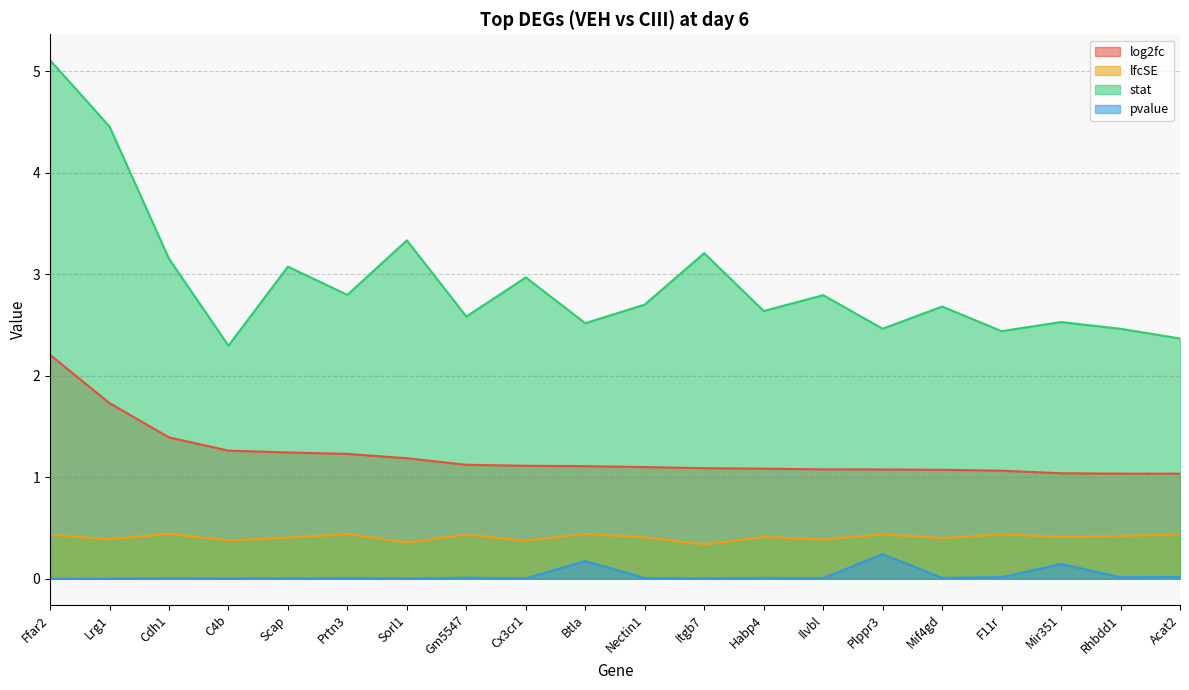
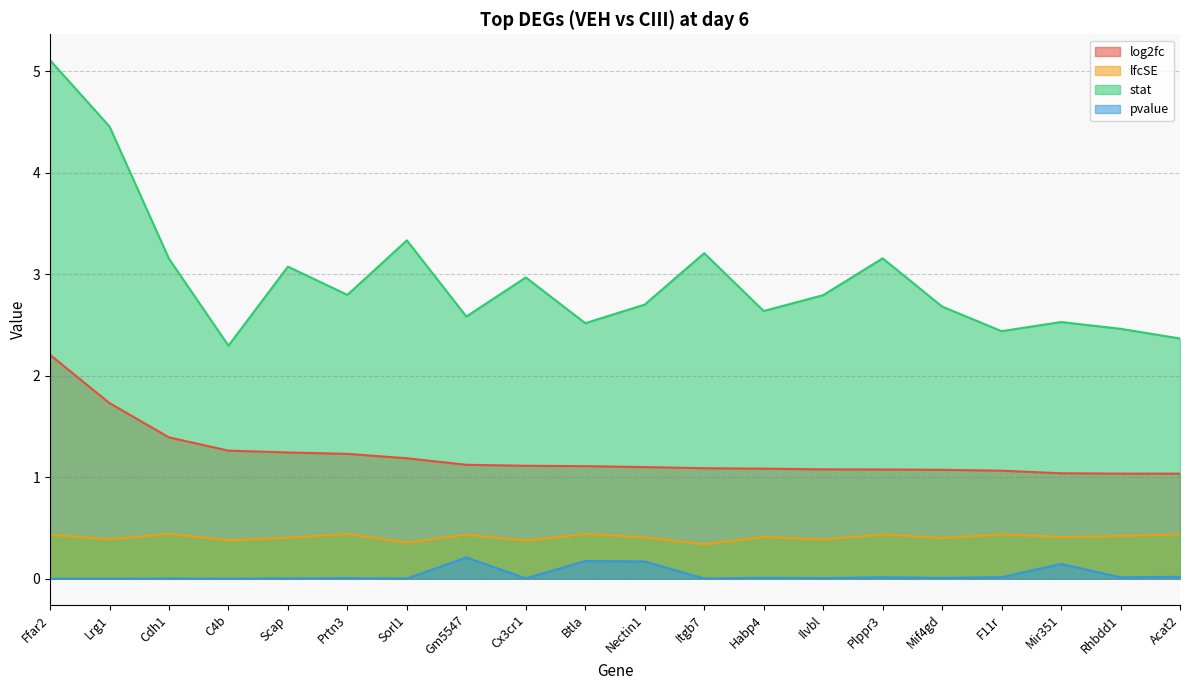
  {
    "log2fc": {
      "Ffar2": 2.21,
      "Lrg1": 1.73,
      "Cdh1": 1.39,
      "C4b": 1.26,
      "Scap": 1.24,
      "Prtn3": 1.23,
      "Sorl1": 1.19,
      "Gm5547": 1.12,
      "Cx3cr1": 1.11,
      "Btla": 1.11,
      "Nectin1": 1.10,
      "Itgb7": 1.09,
      "Habp4": 1.08,
      "Ilvbl": 1.08,
      "Plppr3": 1.08,
      "Mif4gd": 1.07,
      "F11r": 1.06,
      "Mir351": 1.04,
      "Rhbdd1": 1.03,
      "Acat2": 1.03
    },
    "lfcSE": {
      "Ffar2": 0.43,
      "Lrg1": 0.39,
      "Cdh1": 0.44,
      "C4b": 0.38,
      "Scap": 0.40,
      "Prtn3": 0.44,
      "Sorl1": 0.36,
      "Gm5547": 0.43,
      "Cx3cr1": 0.37,
      "Btla": 0.44,
      "Nectin1": 0.41,
      "Itgb7": 0.34,
      "Habp4": 0.41,
      "Ilvbl": 0.39,
      "Plppr3": 0.44,
      "Mif4gd": 0.40,
      "F11r": 0.44,
      "Mir351": 0.41,
      "Rhbdd1": 0.42,
      "Acat2": 0.44
    },
    "stat": {
      "Ffar2": 5.11,
      "Lrg1": 4.46,
      "Cdh1": 3.15,
      "C4b": 2.30,
      "Scap": 3.07,
      "Prtn3": 2.80,
      "Sorl1": 3.33,
      "Gm5547": 2.58,
      "Cx3cr1": 2.97,
      "Btla": 2.52,
      "Nectin1": 2.70,
      "Itgb7": 3.21,
      "Habp4": 2.64,
      "Ilvbl": 2.79,
-     "Plppr3": 2.46,
+     "Plppr3": 3.16,
      "Mif4gd": 2.68,
      "F11r": 2.44,
      "Mir351": 2.53,
      "Rhbdd1": 2.46,
      "Acat2": 2.37
    },
    "pvalue": {
      "Ffar2": 0.00,
      "Lrg1": 0.00,
      "Cdh1": 0.00,
      "C4b": 0.00,
      "Scap": 0.00,
      "Prtn3": 0.01,
      "Sorl1": 0.00,
-     "Gm5547": 0.01,
+     "Gm5547": 0.21,
      "Cx3cr1": 0.00,
      "Btla": 0.17,
-     "Nectin1": 0.01,
+     "Nectin1": 0.17,
      "Itgb7": 0.00,
      "Habp4": 0.01,
      "Ilvbl": 0.01,
-     "Plppr3": 0.24,
+     "Plppr3": 0.01,
      "Mif4gd": 0.01,
      "F11r": 0.01,
      "Mir351": 0.14,
      "Rhbdd1": 0.01,
      "Acat2": 0.02
    }
  }
